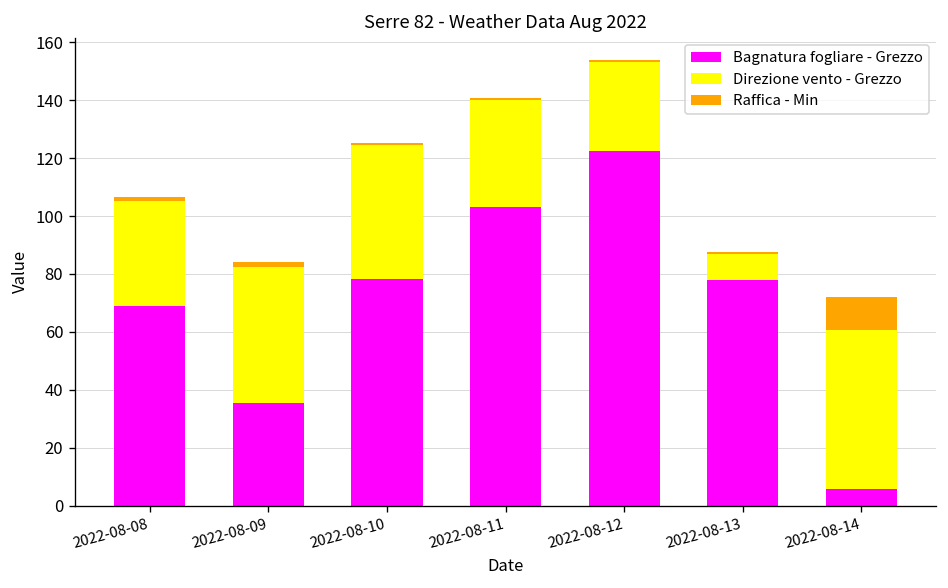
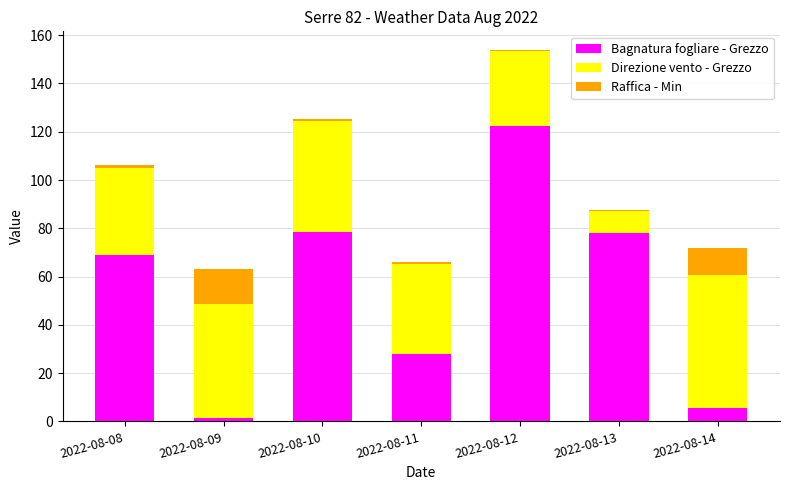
  {
    "Bagnatura fogliare - Grezzo": {
      "2022-08-08": 69,
-     "2022-08-09": 36,
+     "2022-08-09": 2,
      "2022-08-10": 78,
-     "2022-08-11": 103,
+     "2022-08-11": 28,
      "2022-08-12": 122,
      "2022-08-13": 78,
      "2022-08-14": 6
    },
    "Direzione vento - Grezzo": {
      "2022-08-08": 36,
      "2022-08-09": 47,
      "2022-08-10": 46,
      "2022-08-11": 37,
      "2022-08-12": 31,
      "2022-08-13": 9,
      "2022-08-14": 55
    },
    "Raffica - Min": {
      "2022-08-08": 1,
-     "2022-08-09": 2,
+     "2022-08-09": 15,
      "2022-08-14": 11
    }
  }
